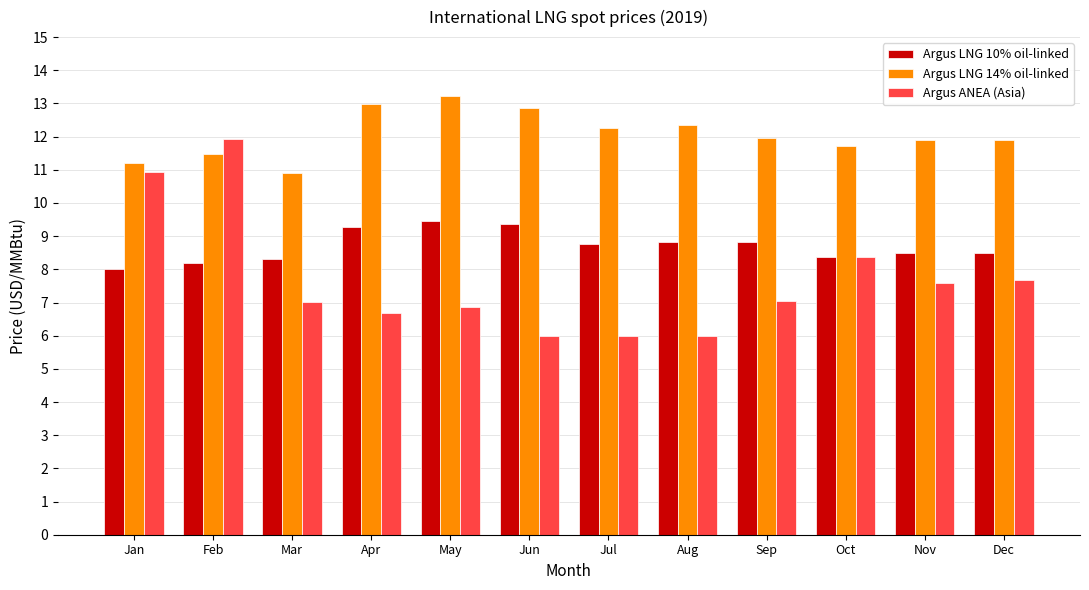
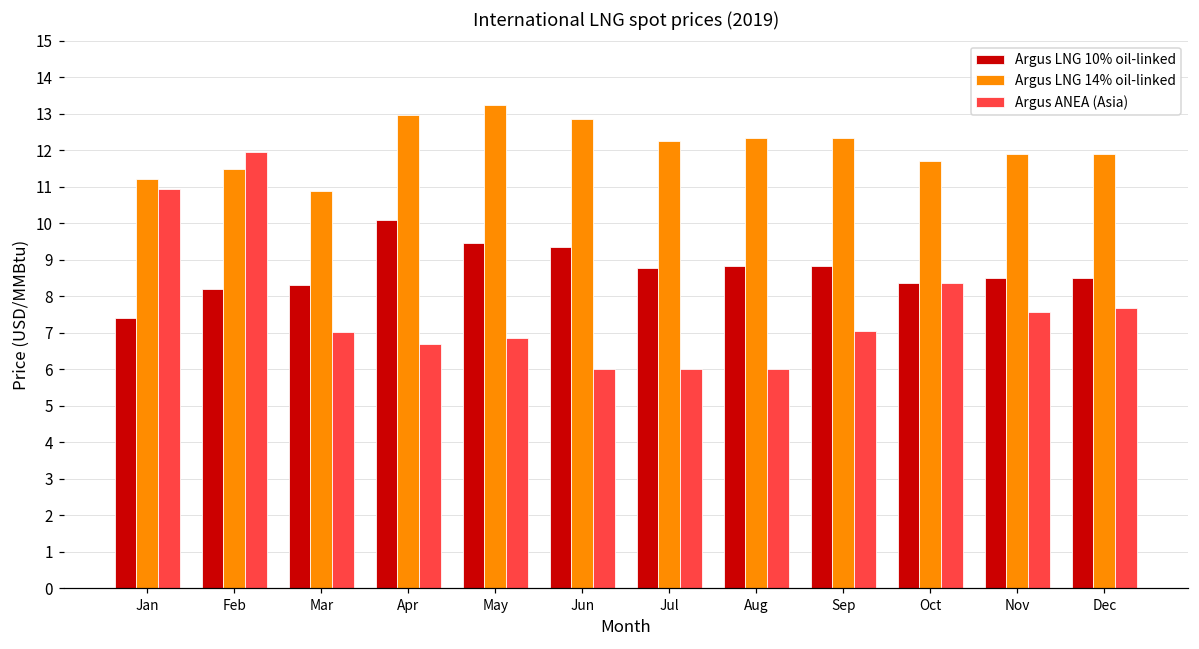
  {
    "Argus LNG 10% oil-linked": {
-     "Jan": 8.0,
+     "Jan": 7.4,
      "Feb": 8.2,
      "Mar": 8.3,
-     "Apr": 9.3,
+     "Apr": 10.1,
      "May": 9.5,
      "Jun": 9.4,
      "Jul": 8.8,
      "Aug": 8.8,
      "Sep": 8.8,
      "Oct": 8.4,
      "Nov": 8.5,
      "Dec": 8.5
    },
    "Argus LNG 14% oil-linked": {
      "Jan": 11.2,
      "Feb": 11.5,
      "Mar": 10.9,
      "Apr": 13.0,
      "May": 13.2,
      "Jun": 12.9,
      "Jul": 12.3,
      "Aug": 12.3,
-     "Sep": 12.0,
+     "Sep": 12.3,
      "Oct": 11.7,
      "Nov": 11.9,
      "Dec": 11.9
    },
    "Argus ANEA (Asia)": {
      "Jan": 10.9,
      "Feb": 11.9,
      "Mar": 7.0,
      "Apr": 6.7,
      "May": 6.9,
      "Jun": 6.0,
      "Jul": 6.0,
      "Aug": 6.0,
      "Sep": 7.0,
      "Oct": 8.4,
      "Nov": 7.6,
      "Dec": 7.7
    }
  }
